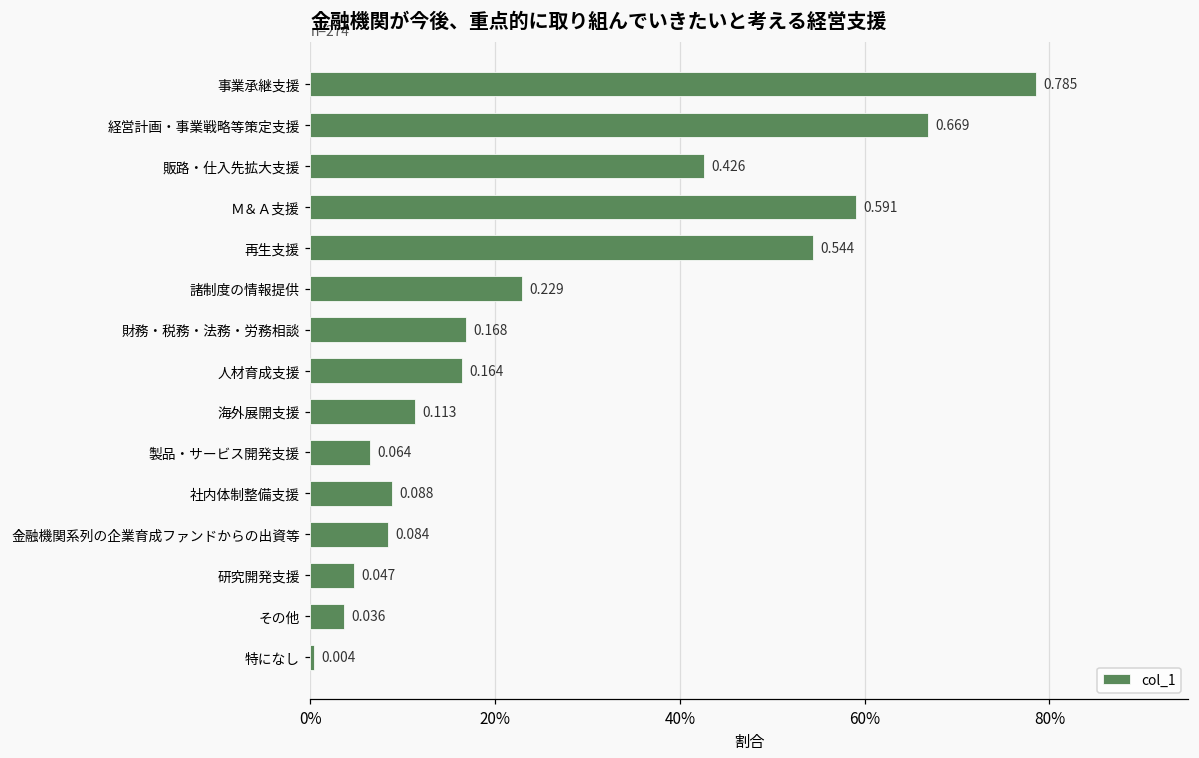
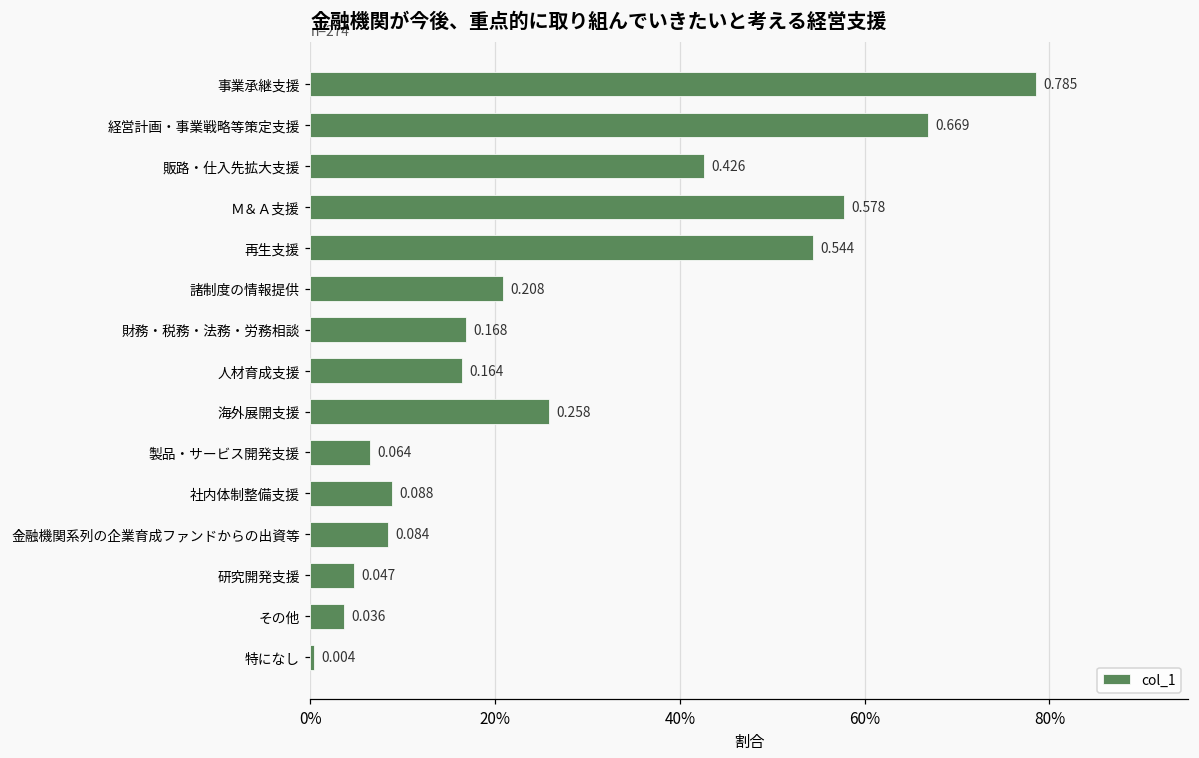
  {
    "事業承継支援": 0.785,
    "経営計画・事業戦略等策定支援": 0.669,
    "販路・仕入先拡大支援": 0.426,
-   "Ｍ＆Ａ支援": 0.591,
+   "Ｍ＆Ａ支援": 0.578,
    "再生支援": 0.544,
-   "諸制度の情報提供": 0.229,
+   "諸制度の情報提供": 0.208,
    "財務・税務・法務・労務相談": 0.168,
    "人材育成支援": 0.164,
-   "海外展開支援": 0.113,
+   "海外展開支援": 0.258,
    "製品・サービス開発支援": 0.064,
    "社内体制整備支援": 0.088,
    "金融機関系列の企業育成ファンドからの出資等": 0.084,
    "研究開発支援": 0.047,
    "その他": 0.036,
    "特になし": 0.004
  }
